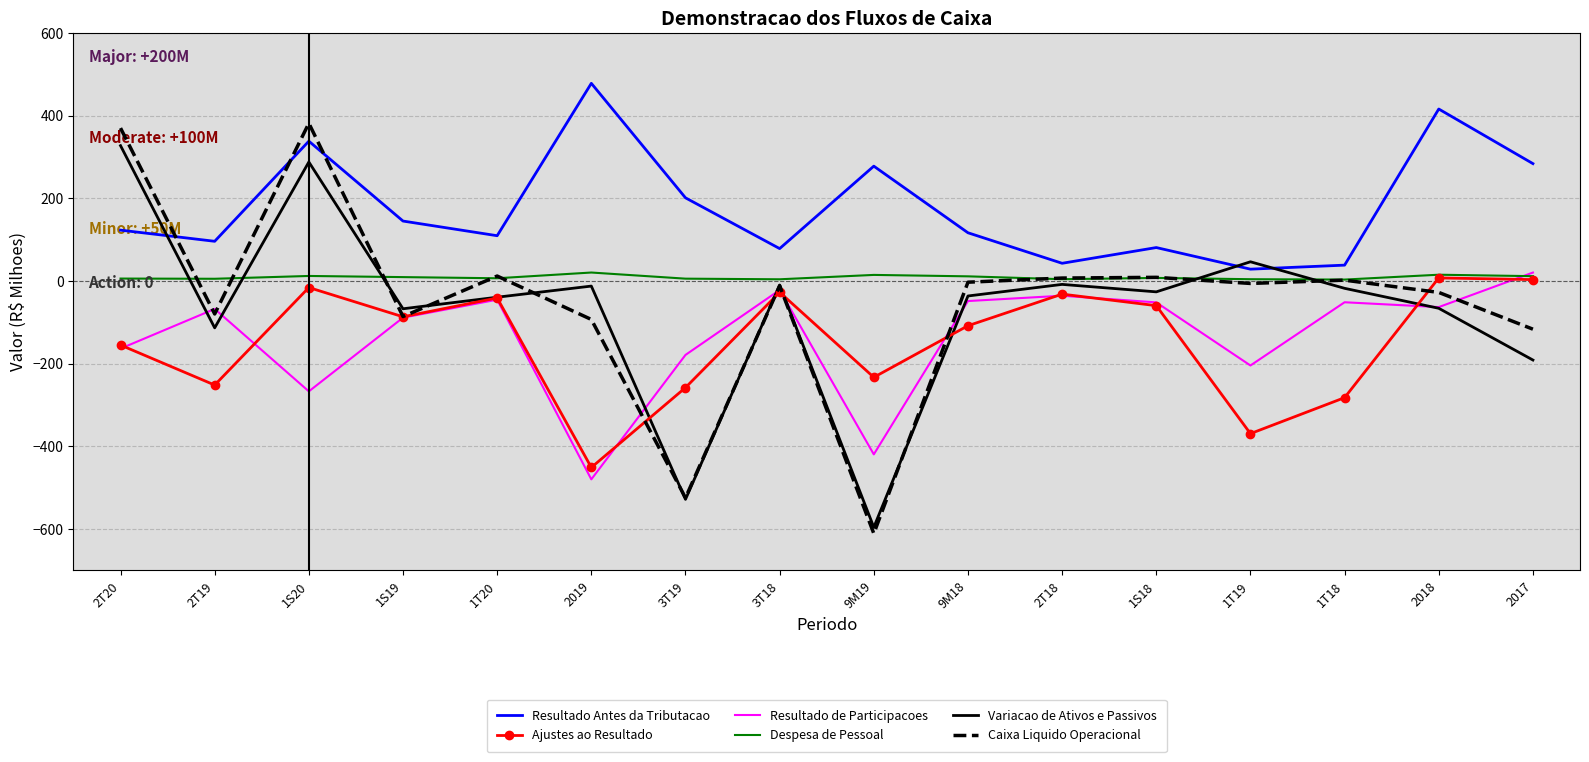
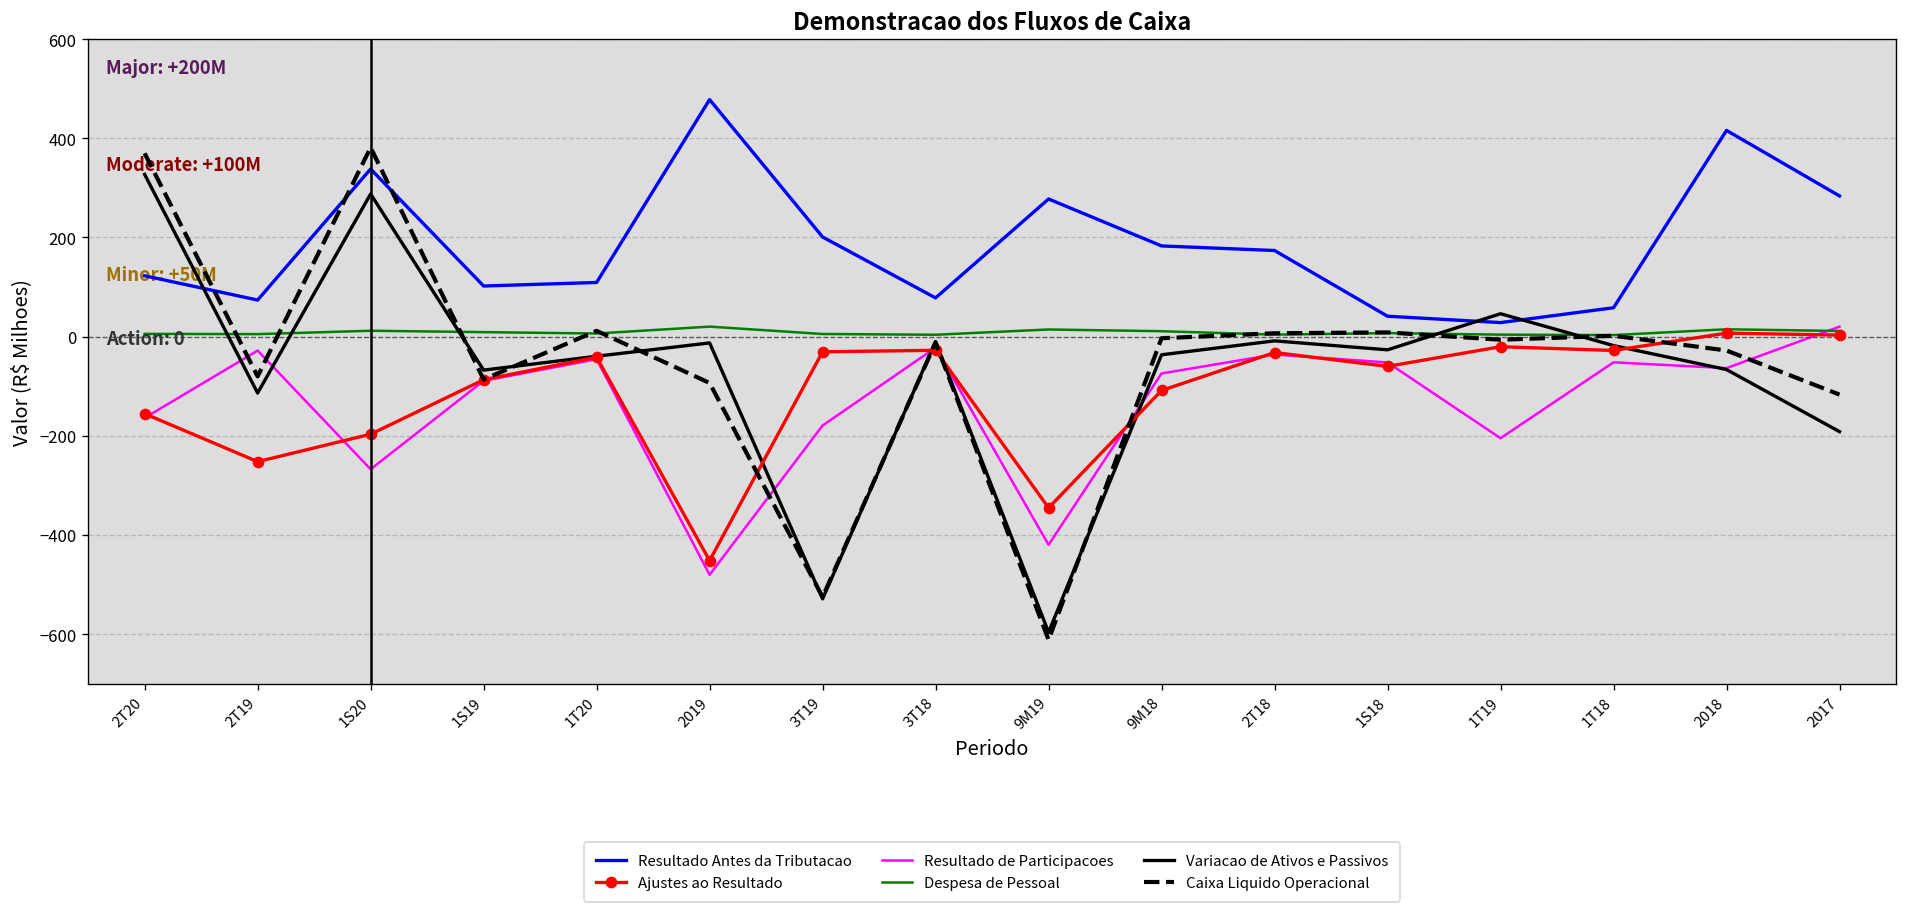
  {
    "Resultado Antes da Tributacao": {
-     "2T19": 100,
+     "2T19": 70,
      "1S20": 340,
-     "1S19": 140,
+     "1S19": 100,
      "1T20": 110,
      "2019": 480,
      "3T19": 200,
      "3T18": 80,
      "9M19": 280,
-     "9M18": 120,
-     "2T18": 40,
-     "1S18": 80,
+     "9M18": 180,
+     "2T18": 170,
+     "1S18": 40,
      "1T19": 30,
-     "1T18": 40,
+     "1T18": 60,
      "2018": 420,
      "2017": 280
    },
    "Ajustes ao Resultado": {
      "2T20": -160,
      "2T19": -250,
-     "1S20": -20,
+     "1S20": -200,
      "2019": -450,
-     "3T19": -260,
-     "9M19": -230,
+     "3T19": -30,
+     "9M19": -350,
      "9M18": -110,
      "1S18": -60,
-     "1T19": -370,
-     "1T18": -280,
+     "1T19": -20,
+     "1T18": -30,
      "2018": 10,
      "2017": 0
    },
    "Resultado de Participacoes": {
      "2T20": -160,
-     "2T19": -70,
+     "2T19": -30,
      "1S20": -270,
      "2019": -480,
      "3T19": -180,
      "9M19": -420,
-     "9M18": -50,
+     "9M18": -70,
      "1S18": -50,
      "1T19": -200,
      "1T18": -50,
      "2017": 20
    },
    "Despesa de Pessoal": {
      "2T19": 10,
      "1S20": 10,
      "1S19": 10,
      "2019": 20,
      "3T19": 10,
      "3T18": 0,
      "9M19": 10,
      "9M18": 10,
      "1T19": 0,
      "2018": 10,
      "2017": 10
    }
  }
